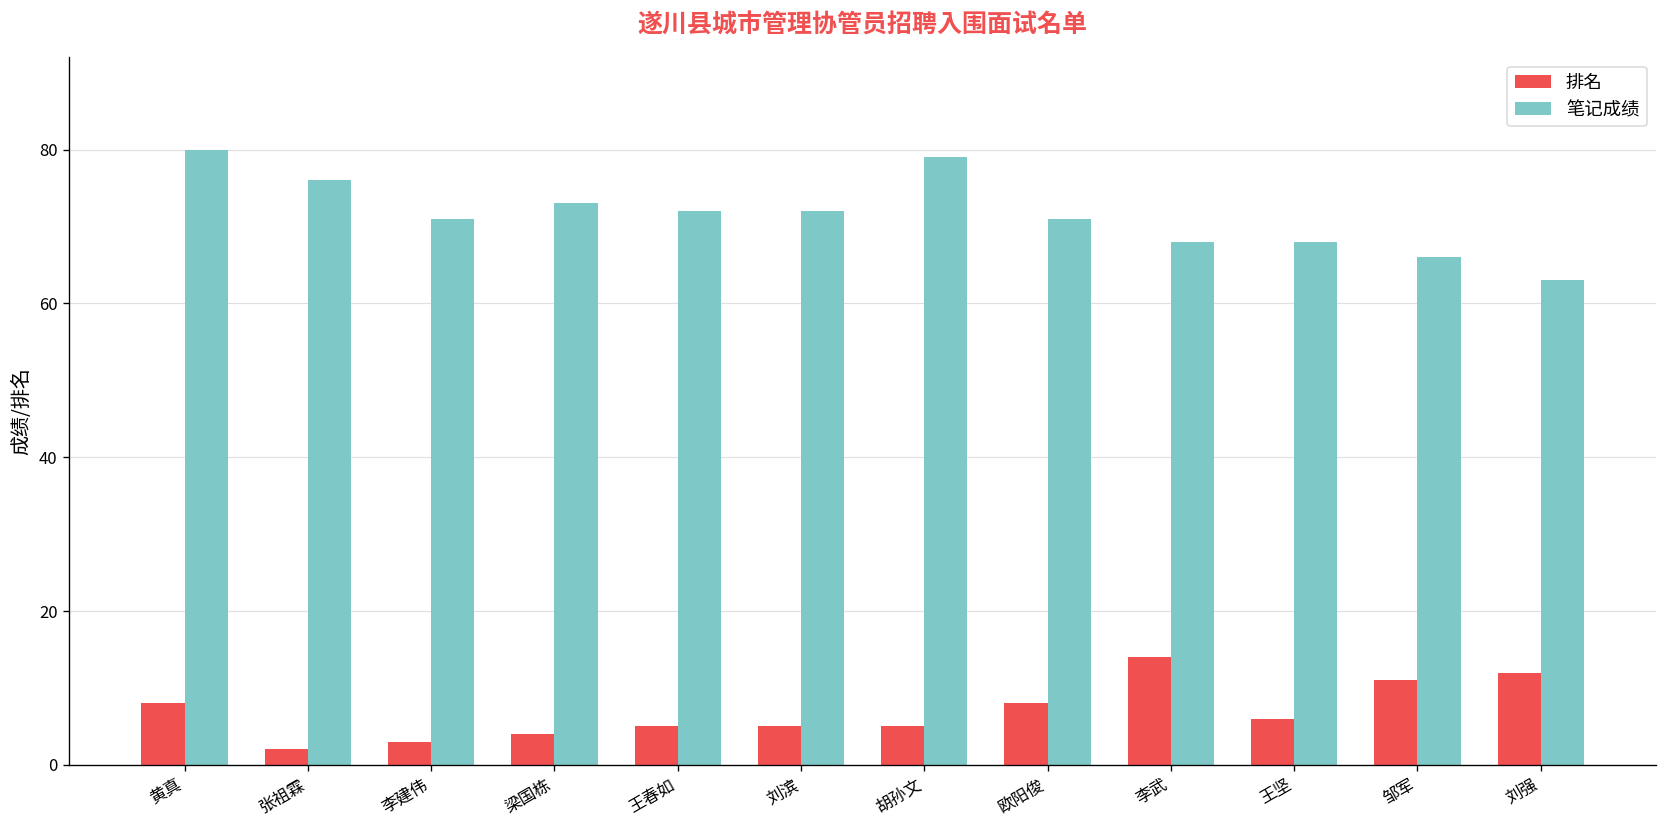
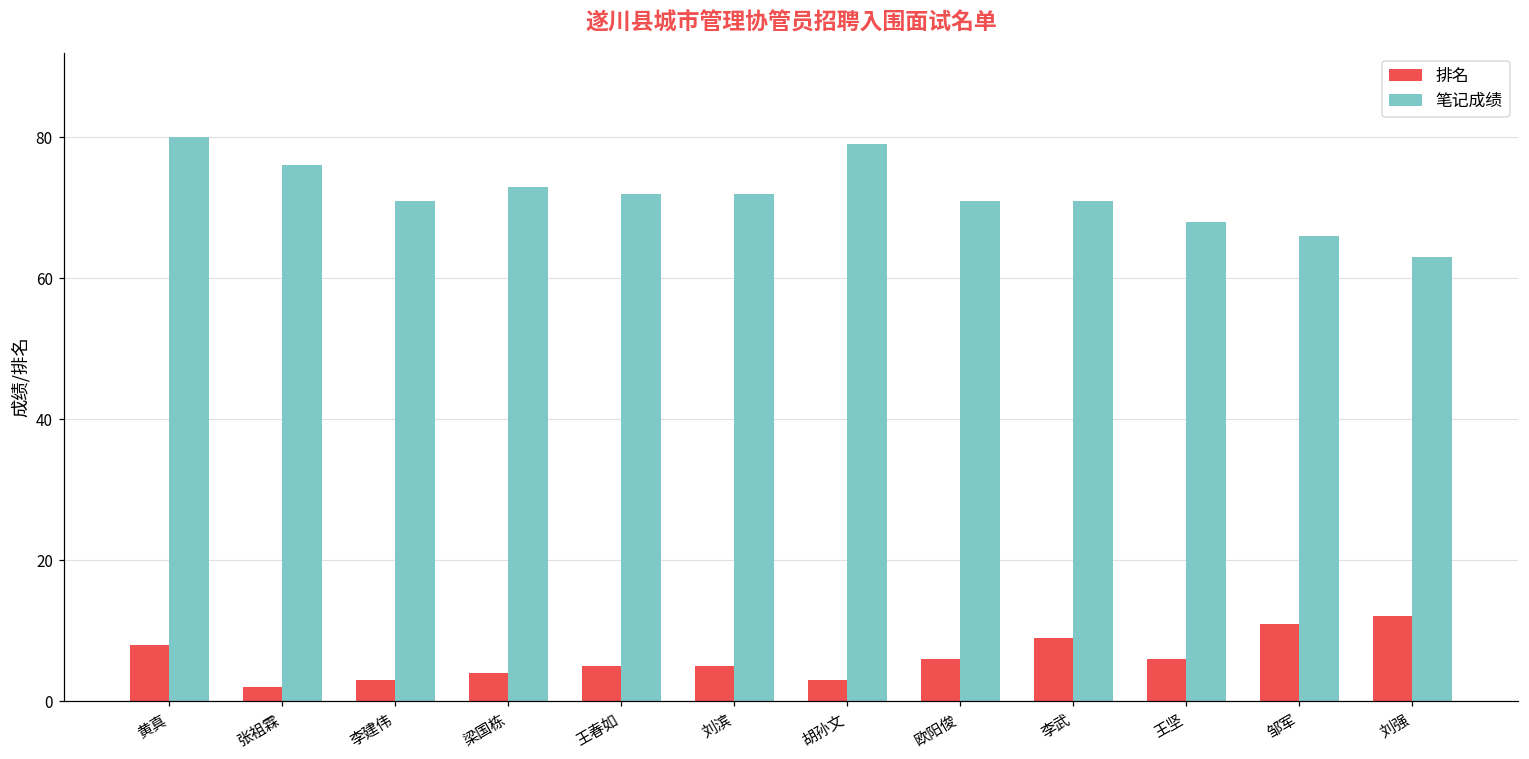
  {
    "排名": {
      "黄真": 8,
      "张祖霖": 2,
      "李建伟": 3,
      "梁国栋": 4,
      "王春如": 5,
      "刘滨": 5,
-     "胡孙文": 5,
-     "欧阳俊": 8,
-     "李武": 14,
+     "胡孙文": 3,
+     "欧阳俊": 6,
+     "李武": 9,
      "王坚": 6,
      "邹军": 11,
      "刘强": 12
    },
    "笔记成绩": {
      "黄真": 80,
      "张祖霖": 76,
      "李建伟": 71,
      "梁国栋": 73,
      "王春如": 72,
      "刘滨": 72,
      "胡孙文": 79,
      "欧阳俊": 71,
-     "李武": 68,
+     "李武": 71,
      "王坚": 68,
      "邹军": 66,
      "刘强": 63
    }
  }
